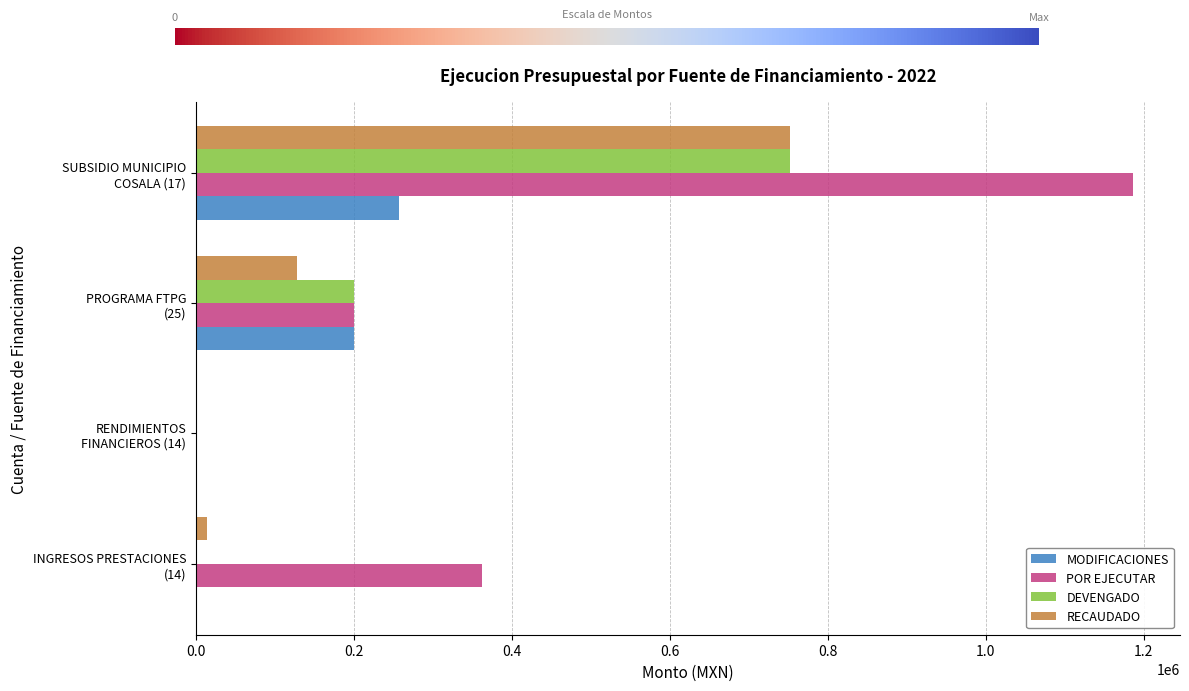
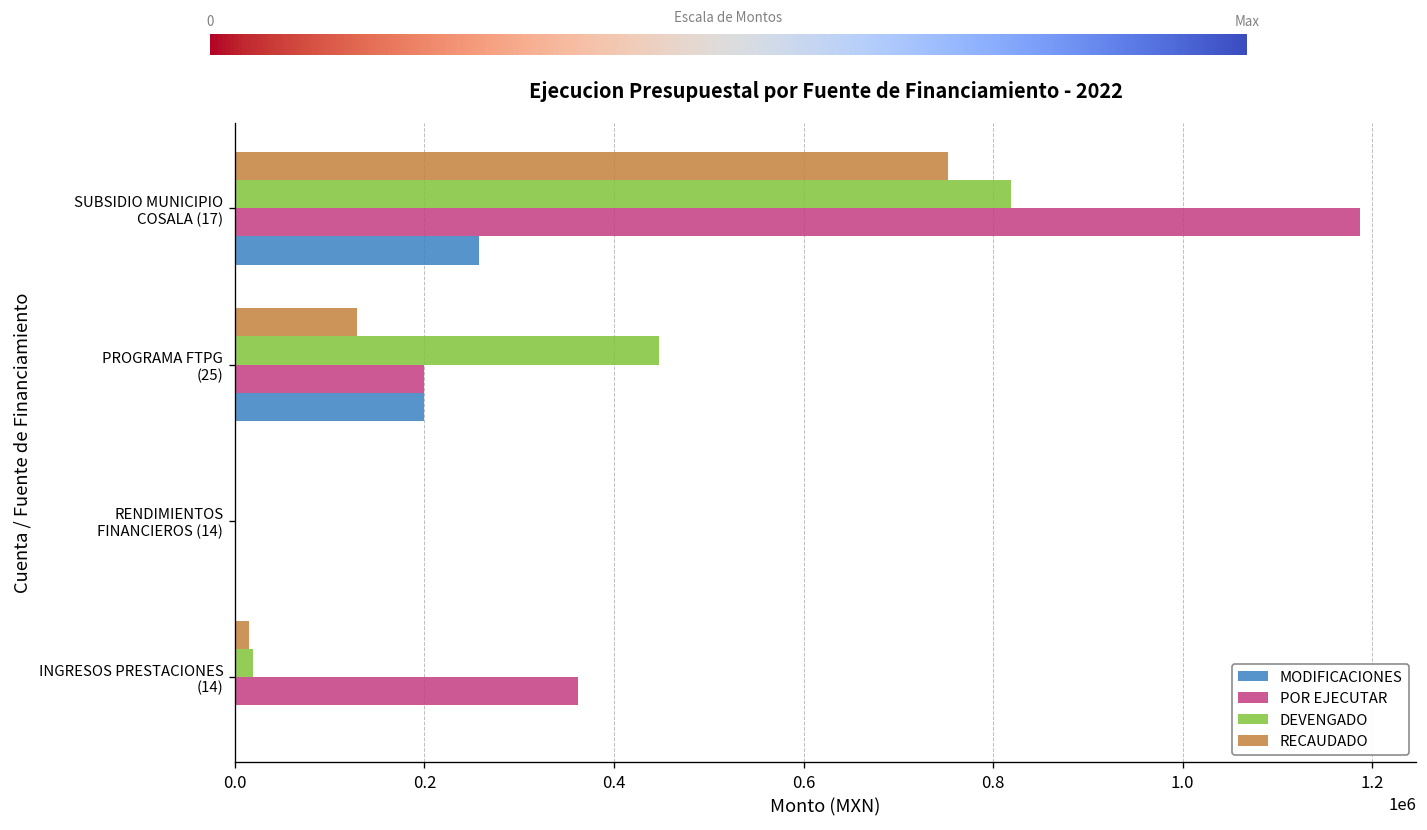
  {
    "MODIFICACIONES": {
      "SUBSIDIO MUNICIPIO COSALA (17)": 260000,
      "PROGRAMA FTPG (25)": 200000,
      "INGRESOS PRESTACIONES (14)": 0
    },
    "POR EJECUTAR": {
      "SUBSIDIO MUNICIPIO COSALA (17)": 1190000,
      "PROGRAMA FTPG (25)": 200000,
      "INGRESOS PRESTACIONES (14)": 360000
    },
    "DEVENGADO": {
-     "SUBSIDIO MUNICIPIO COSALA (17)": 750000,
-     "PROGRAMA FTPG (25)": 200000,
-     "INGRESOS PRESTACIONES (14)": 0
+     "SUBSIDIO MUNICIPIO COSALA (17)": 820000,
+     "PROGRAMA FTPG (25)": 450000,
+     "INGRESOS PRESTACIONES (14)": 20000
    },
    "RECAUDADO": {
      "SUBSIDIO MUNICIPIO COSALA (17)": 750000,
      "PROGRAMA FTPG (25)": 130000,
      "INGRESOS PRESTACIONES (14)": 10000
    }
  }
